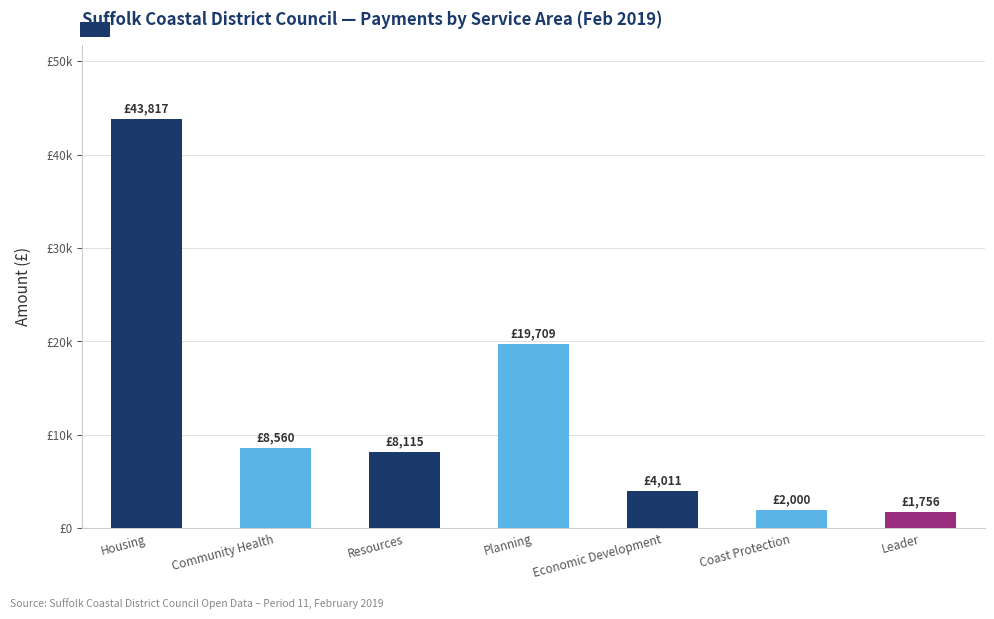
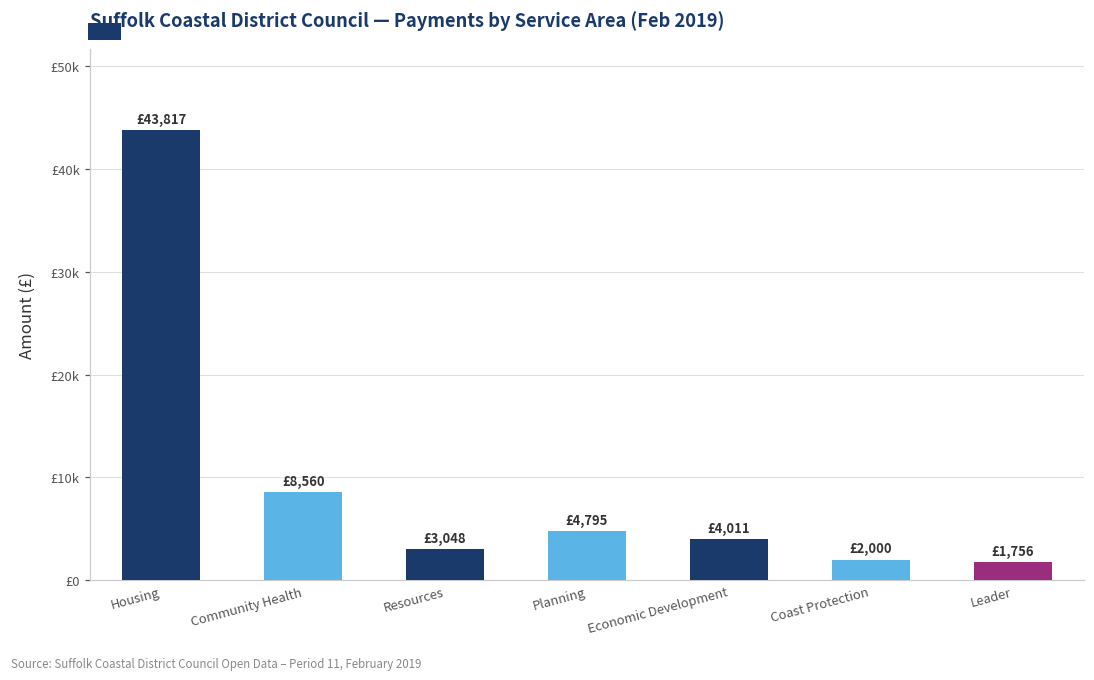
  {
    "Housing": "£43,817",
    "Community Health": "£8,560",
-   "Resources": "£8,115",
-   "Planning": "£19,709",
+   "Resources": "£3,048",
+   "Planning": "£4,795",
    "Economic Development": "£4,011",
    "Coast Protection": "£2,000",
    "Leader": "£1,756"
  }
